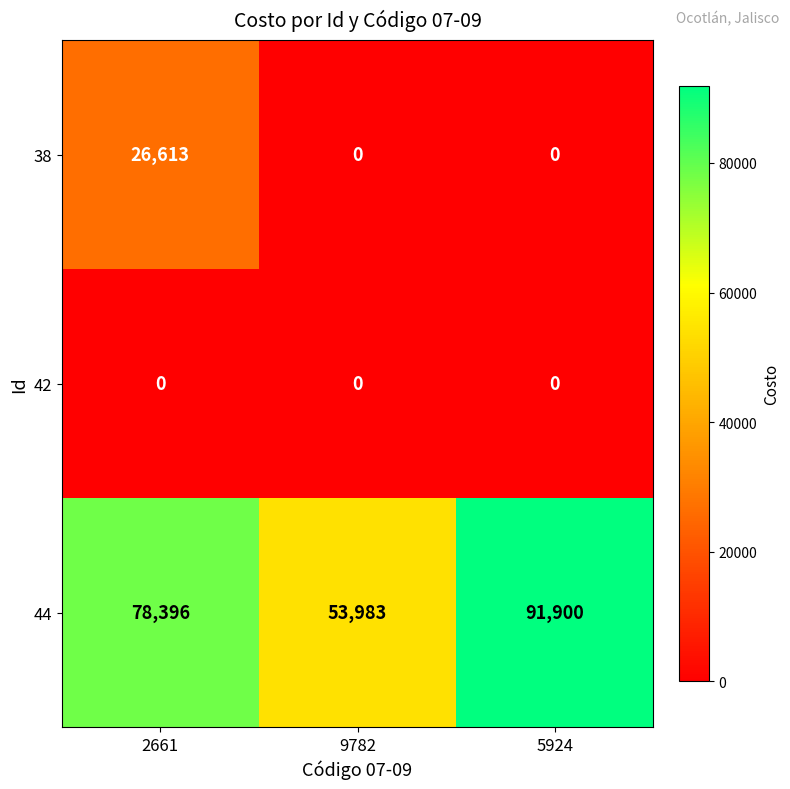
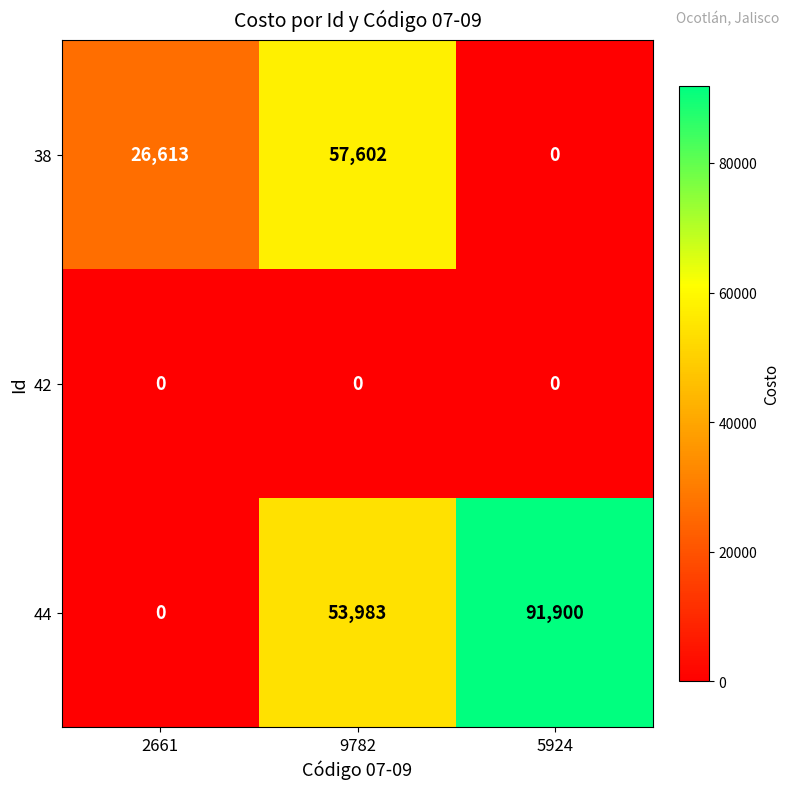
  {
    "38": {
      "2661": "26,613",
-     "9782": "0",
+     "9782": "57,602",
      "5924": "0"
    },
    "42": {
      "2661": "0",
      "9782": "0",
      "5924": "0"
    },
    "44": {
-     "2661": "78,396",
+     "2661": "0",
      "9782": "53,983",
      "5924": "91,900"
    }
  }
